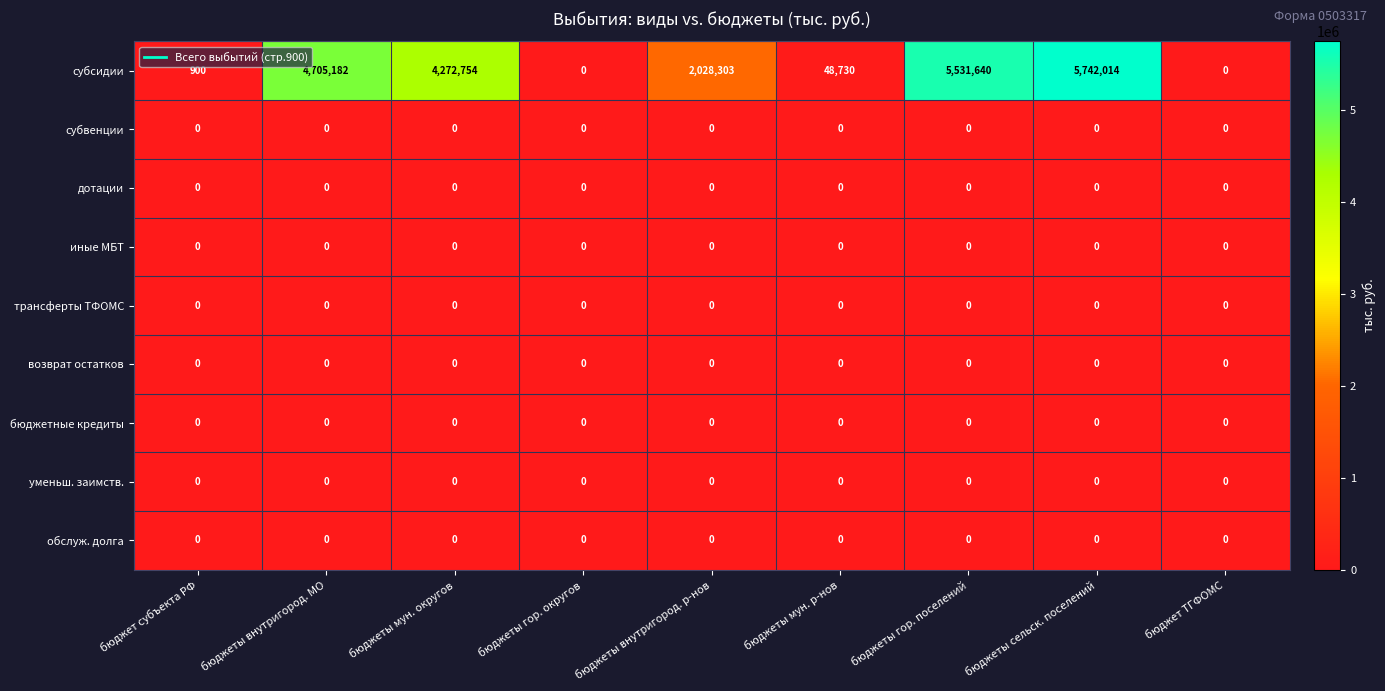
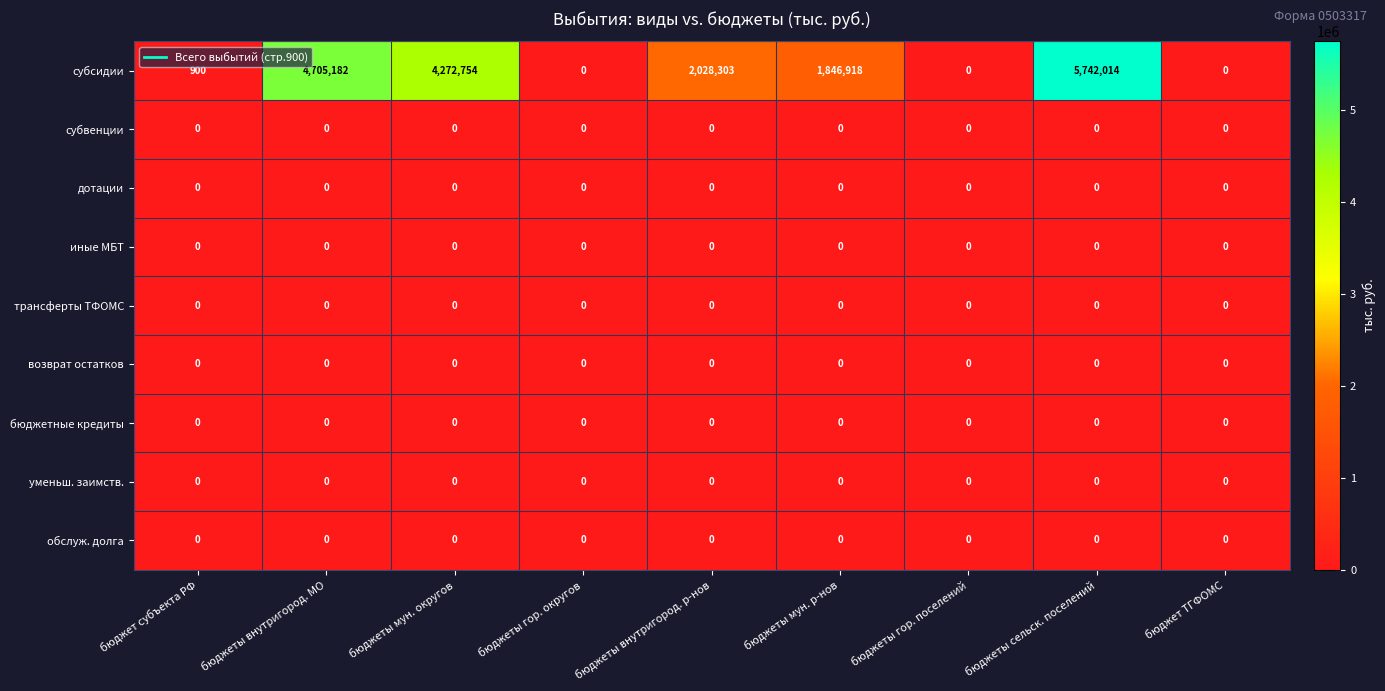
  {
    "субсидии": {
      "бюджеты мун. округов": "4,272,754",
      "бюджеты гор. округов": "0",
      "бюджеты внутригород. р-нов": "2,028,303",
-     "бюджеты мун. р-нов": "48,730",
-     "бюджеты гор. поселений": "5,531,640",
+     "бюджеты мун. р-нов": "1,846,918",
+     "бюджеты гор. поселений": "0",
      "бюджеты сельск. поселений": "5,742,014",
      "бюджет ТГФОМС": "0"
    },
    "субвенции": {
      "бюджет субъекта РФ": "0",
      "бюджеты внутригород. МО": "0",
      "бюджеты мун. округов": "0",
      "бюджеты гор. округов": "0",
      "бюджеты внутригород. р-нов": "0",
      "бюджеты мун. р-нов": "0",
      "бюджеты гор. поселений": "0",
      "бюджеты сельск. поселений": "0",
      "бюджет ТГФОМС": "0"
    },
    "дотации": {
      "бюджет субъекта РФ": "0",
      "бюджеты внутригород. МО": "0",
      "бюджеты мун. округов": "0",
      "бюджеты гор. округов": "0",
      "бюджеты внутригород. р-нов": "0",
      "бюджеты мун. р-нов": "0",
      "бюджеты гор. поселений": "0",
      "бюджеты сельск. поселений": "0",
      "бюджет ТГФОМС": "0"
    },
    "иные МБТ": {
      "бюджет субъекта РФ": "0",
      "бюджеты внутригород. МО": "0",
      "бюджеты мун. округов": "0",
      "бюджеты гор. округов": "0",
      "бюджеты внутригород. р-нов": "0",
      "бюджеты мун. р-нов": "0",
      "бюджеты гор. поселений": "0",
      "бюджеты сельск. поселений": "0",
      "бюджет ТГФОМС": "0"
    },
    "трансферты ТФОМС": {
      "бюджет субъекта РФ": "0",
      "бюджеты внутригород. МО": "0",
      "бюджеты мун. округов": "0",
      "бюджеты гор. округов": "0",
      "бюджеты внутригород. р-нов": "0",
      "бюджеты мун. р-нов": "0",
      "бюджеты гор. поселений": "0",
      "бюджеты сельск. поселений": "0",
      "бюджет ТГФОМС": "0"
    },
    "возврат остатков": {
      "бюджет субъекта РФ": "0",
      "бюджеты внутригород. МО": "0",
      "бюджеты мун. округов": "0",
      "бюджеты гор. округов": "0",
      "бюджеты внутригород. р-нов": "0",
      "бюджеты мун. р-нов": "0",
      "бюджеты гор. поселений": "0",
      "бюджеты сельск. поселений": "0",
      "бюджет ТГФОМС": "0"
    },
    "бюджетные кредиты": {
      "бюджет субъекта РФ": "0",
      "бюджеты внутригород. МО": "0",
      "бюджеты мун. округов": "0",
      "бюджеты гор. округов": "0",
      "бюджеты внутригород. р-нов": "0",
      "бюджеты мун. р-нов": "0",
      "бюджеты гор. поселений": "0",
      "бюджеты сельск. поселений": "0",
      "бюджет ТГФОМС": "0"
    },
    "уменьш. заимств.": {
      "бюджет субъекта РФ": "0",
      "бюджеты внутригород. МО": "0",
      "бюджеты мун. округов": "0",
      "бюджеты гор. округов": "0",
      "бюджеты внутригород. р-нов": "0",
      "бюджеты мун. р-нов": "0",
      "бюджеты гор. поселений": "0",
      "бюджеты сельск. поселений": "0",
      "бюджет ТГФОМС": "0"
    },
    "обслуж. долга": {
      "бюджет субъекта РФ": "0",
      "бюджеты внутригород. МО": "0",
      "бюджеты мун. округов": "0",
      "бюджеты гор. округов": "0",
      "бюджеты внутригород. р-нов": "0",
      "бюджеты мун. р-нов": "0",
      "бюджеты гор. поселений": "0",
      "бюджеты сельск. поселений": "0",
      "бюджет ТГФОМС": "0"
    }
  }
